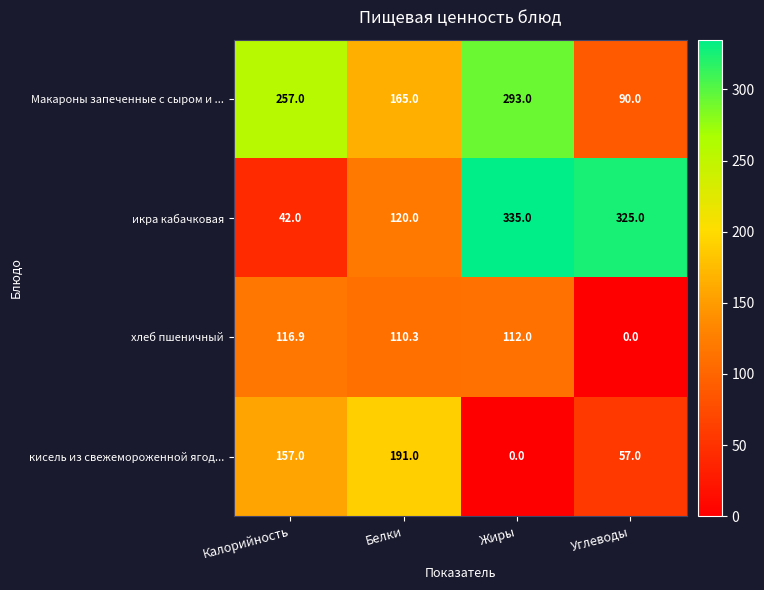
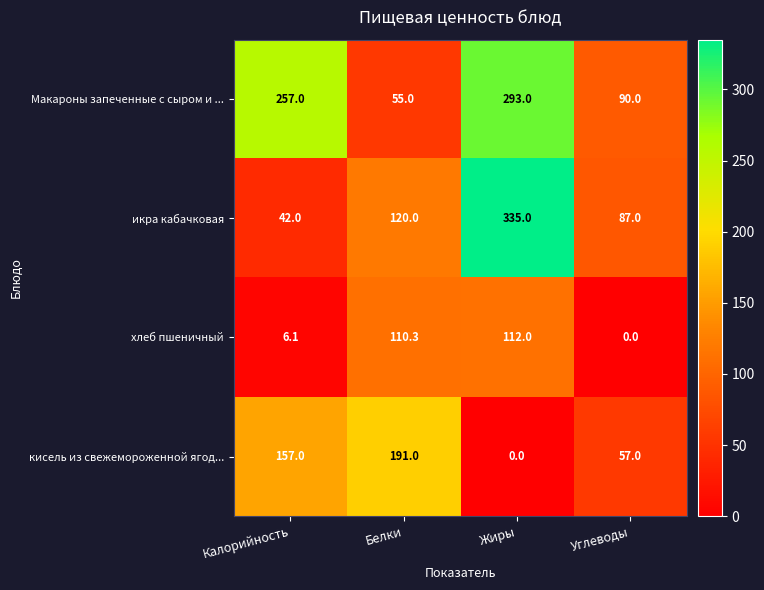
  {
    "Макароны запеченные с сыром и ...": {
      "Калорийность": 257.0,
-     "Белки": 165.0,
+     "Белки": 55.0,
      "Жиры": 293.0,
      "Углеводы": 90.0
    },
    "икра кабачковая": {
      "Калорийность": 42.0,
      "Белки": 120.0,
      "Жиры": 335.0,
-     "Углеводы": 325.0
+     "Углеводы": 87.0
    },
    "хлеб пшеничный": {
-     "Калорийность": 116.9,
+     "Калорийность": 6.1,
      "Белки": 110.3,
      "Жиры": 112.0,
      "Углеводы": 0.0
    },
    "кисель из свежемороженной ягод...": {
      "Калорийность": 157.0,
      "Белки": 191.0,
      "Жиры": 0.0,
      "Углеводы": 57.0
    }
  }
